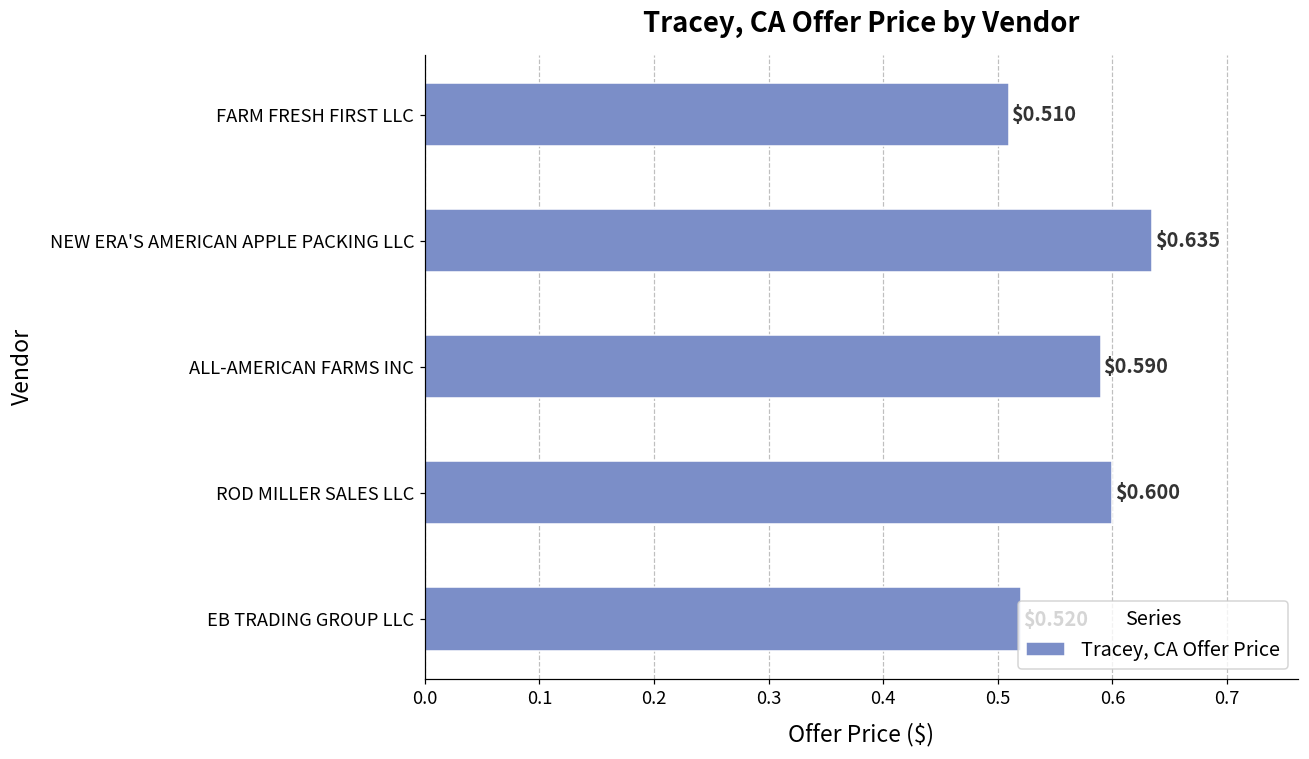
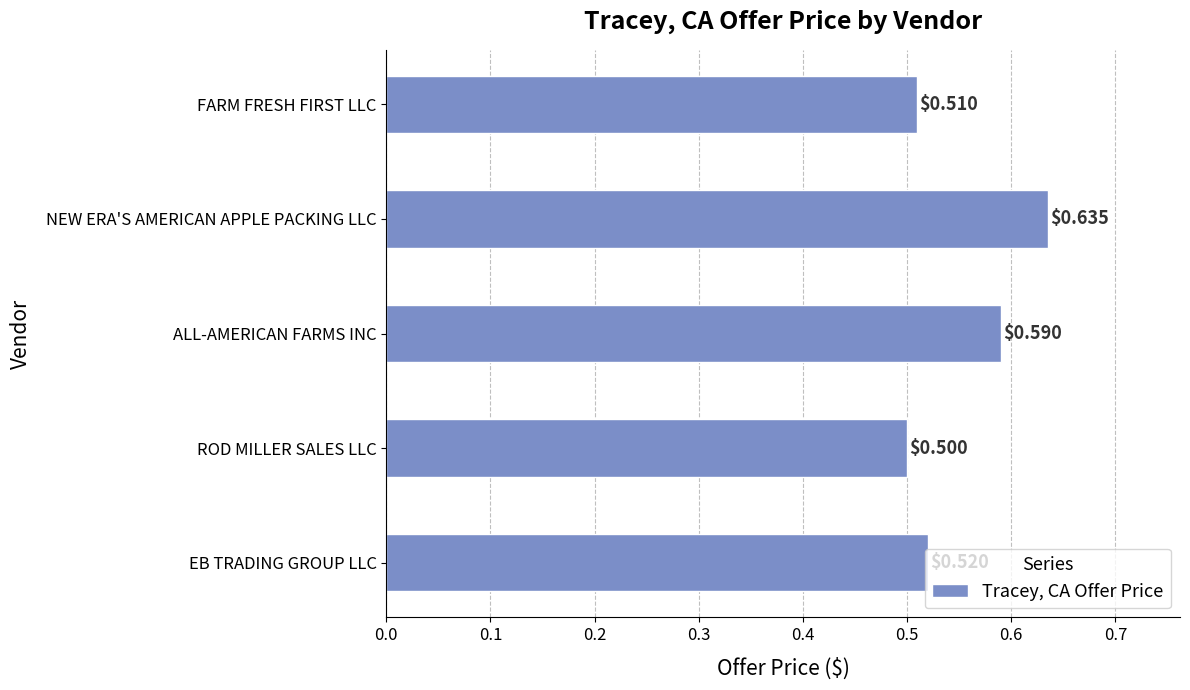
  {
    "FARM FRESH FIRST LLC": "$0.510",
    "NEW ERA'S AMERICAN APPLE PACKING LLC": "$0.635",
    "ALL-AMERICAN FARMS INC": "$0.590",
-   "ROD MILLER SALES LLC": "$0.600"
+   "ROD MILLER SALES LLC": "$0.500"
  }
